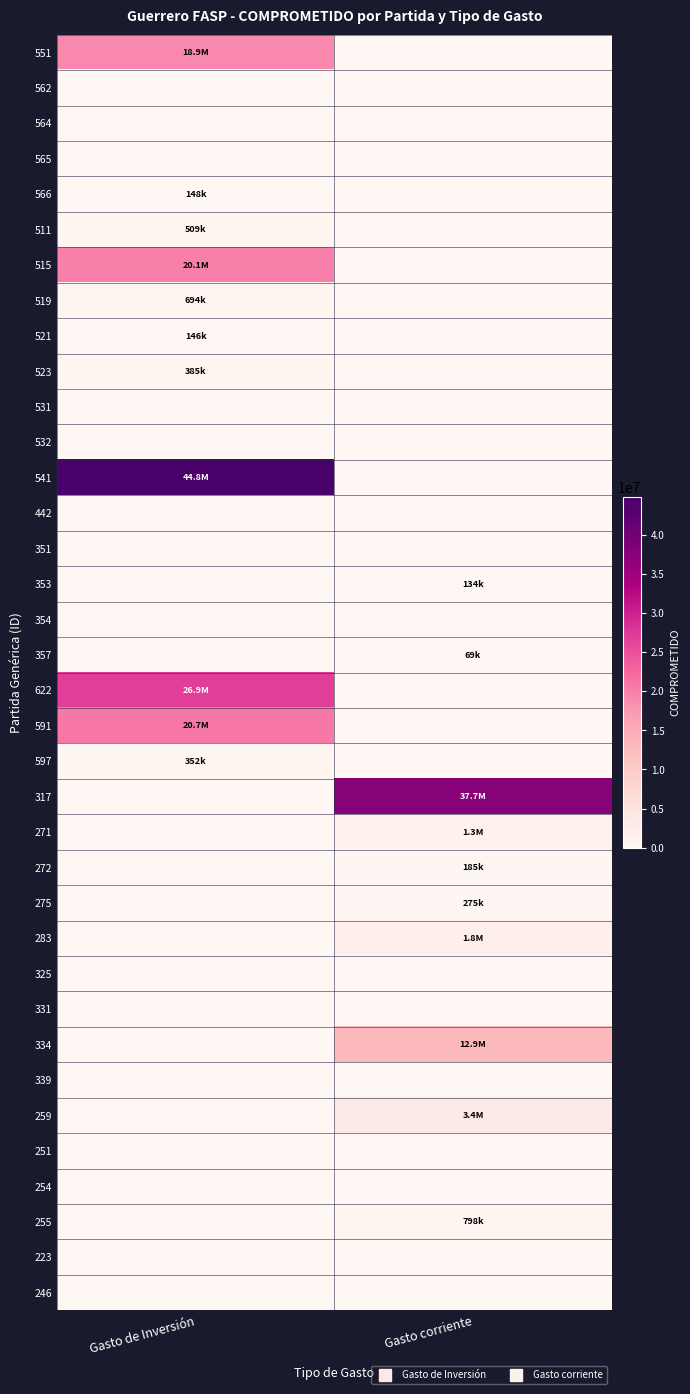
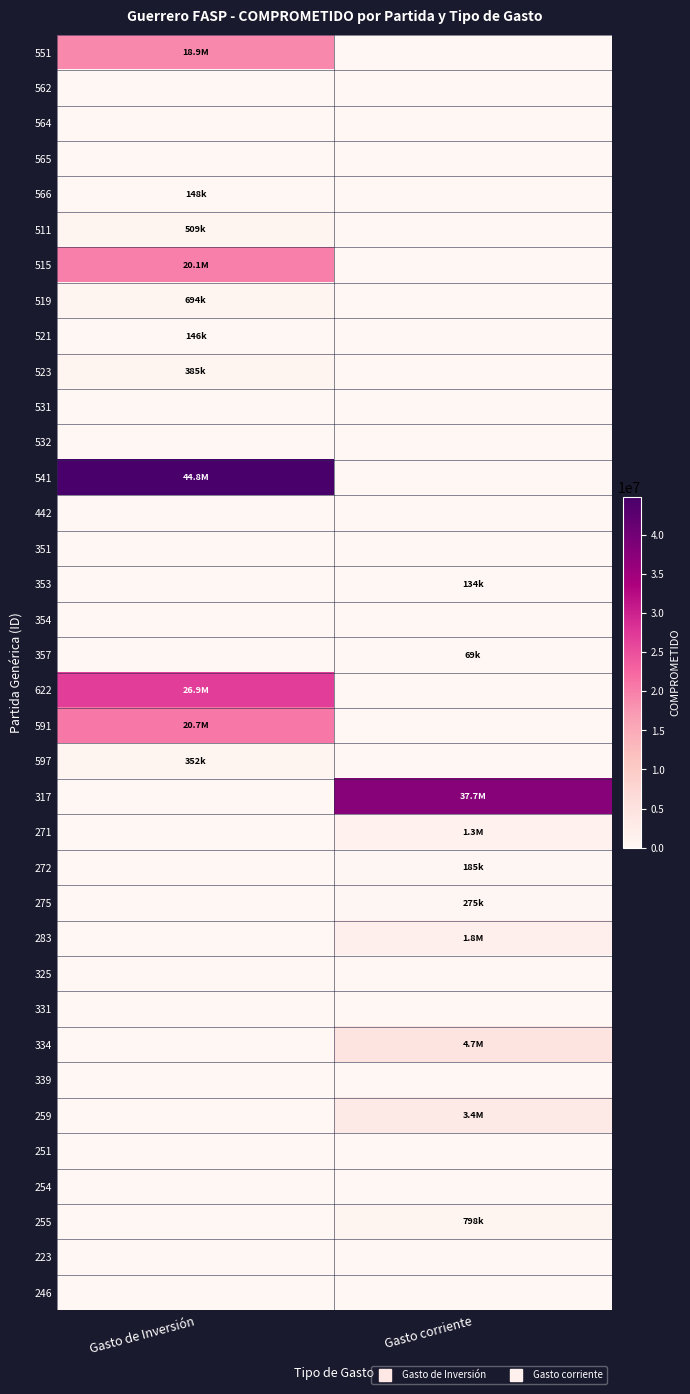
  {
    "551": {
      "Gasto de Inversión": "18.9M"
    },
    "566": {
      "Gasto de Inversión": "148k"
    },
    "511": {
      "Gasto de Inversión": "509k"
    },
    "515": {
      "Gasto de Inversión": "20.1M"
    },
    "519": {
      "Gasto de Inversión": "694k"
    },
    "521": {
      "Gasto de Inversión": "146k"
    },
    "523": {
      "Gasto de Inversión": "385k"
    },
    "541": {
      "Gasto de Inversión": "44.8M"
    },
    "353": {
      "Gasto corriente": "134k"
    },
    "357": {
      "Gasto corriente": "69k"
    },
    "622": {
      "Gasto de Inversión": "26.9M"
    },
    "591": {
      "Gasto de Inversión": "20.7M"
    },
    "597": {
      "Gasto de Inversión": "352k"
    },
    "317": {
      "Gasto corriente": "37.7M"
    },
    "271": {
      "Gasto corriente": "1.3M"
    },
    "272": {
      "Gasto corriente": "185k"
    },
    "275": {
      "Gasto corriente": "275k"
    },
    "283": {
      "Gasto corriente": "1.8M"
    },
    "334": {
-     "Gasto corriente": "12.9M"
+     "Gasto corriente": "4.7M"
    },
    "259": {
      "Gasto corriente": "3.4M"
    },
    "255": {
      "Gasto corriente": "798k"
    }
  }
